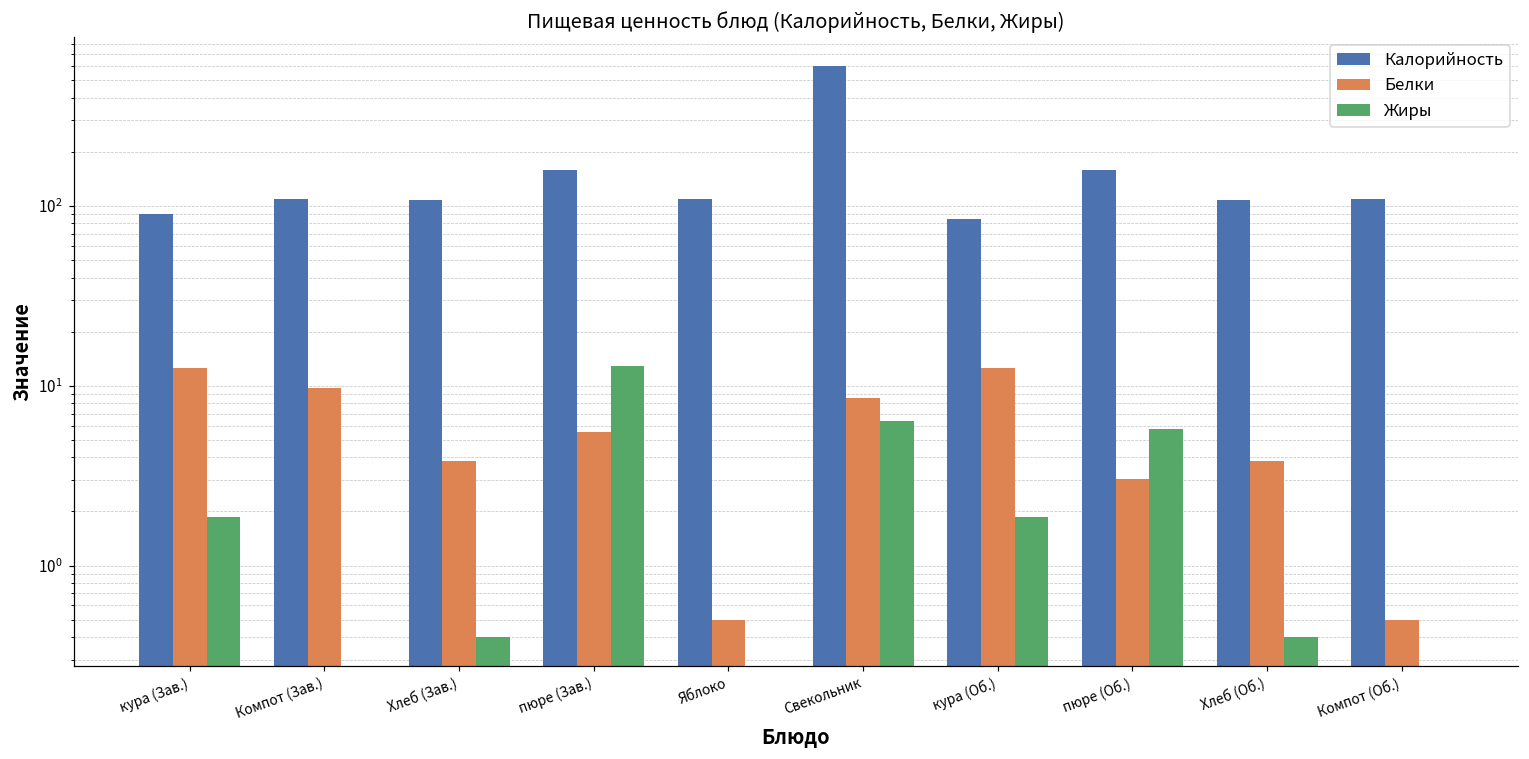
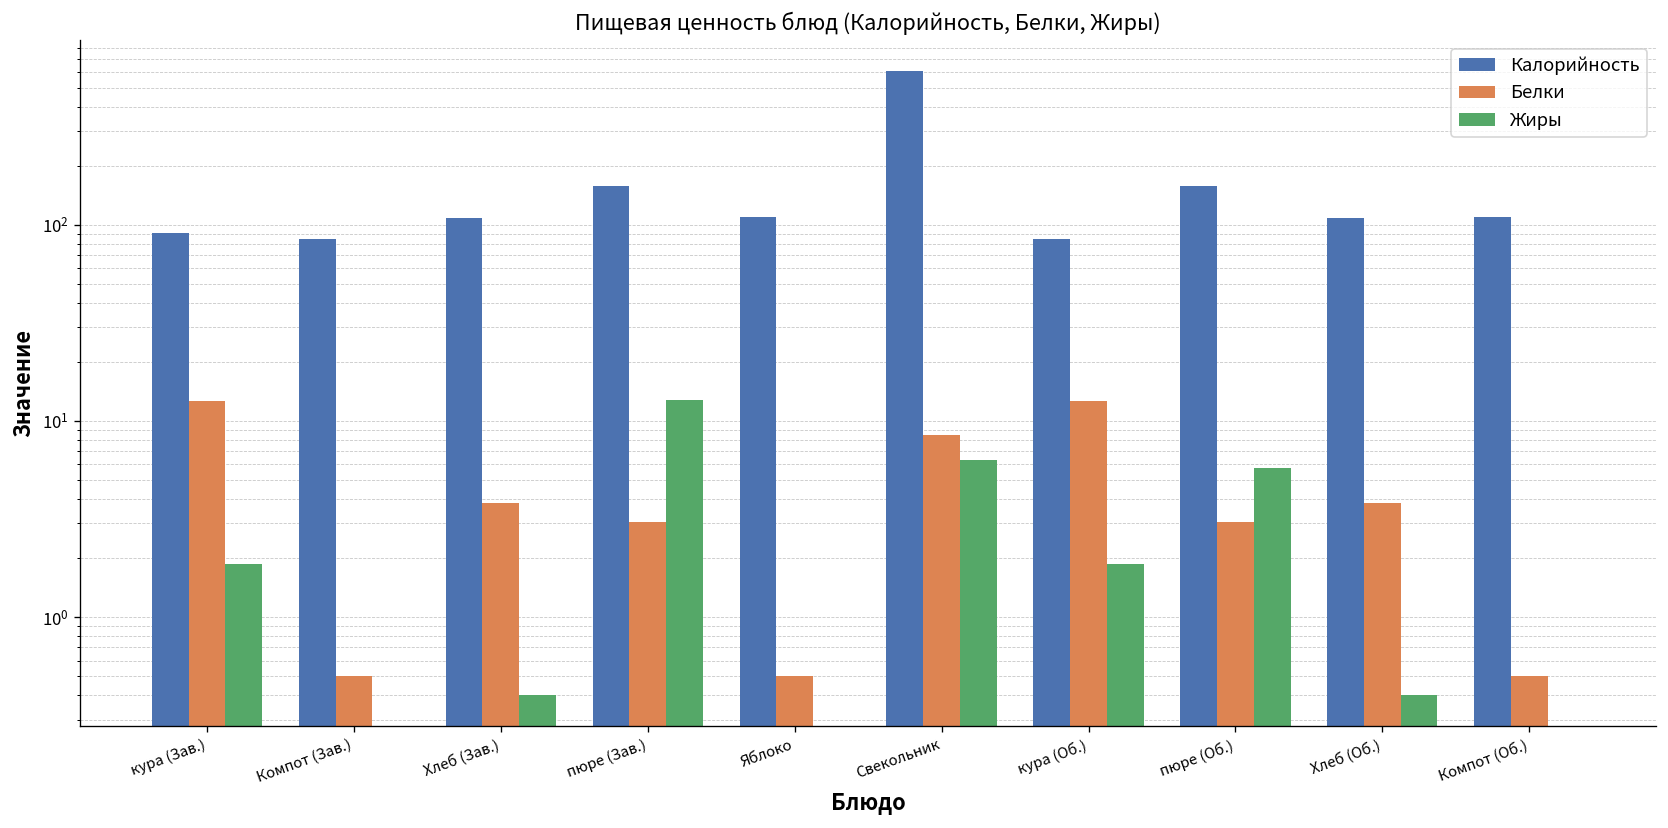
  {
    "Калорийность": {
      "кура (Зав.)": 90,
-     "Компот (Зав.)": 110,
+     "Компот (Зав.)": 80,
      "Хлеб (Зав.)": 110,
      "пюре (Зав.)": 160,
      "Яблоко": 110,
      "Свекольник": 600,
      "кура (Об.)": 80,
      "пюре (Об.)": 160,
      "Хлеб (Об.)": 110,
      "Компот (Об.)": 110
    },
    "Белки": {
      "кура (Зав.)": 13,
-     "Компот (Зав.)": 10,
+     "Компот (Зав.)": 0.5,
      "Хлеб (Зав.)": 3.8,
-     "пюре (Зав.)": 5.6,
+     "пюре (Зав.)": 3.0,
      "Яблоко": 0.5,
      "Свекольник": 9,
      "кура (Об.)": 13,
      "пюре (Об.)": 3.0,
      "Хлеб (Об.)": 3.8,
      "Компот (Об.)": 0.5
    },
    "Жиры": {
      "кура (Зав.)": 1.9,
      "Хлеб (Зав.)": 0.4,
      "пюре (Зав.)": 13,
      "Свекольник": 6.3,
      "кура (Об.)": 1.9,
      "пюре (Об.)": 5.7,
      "Хлеб (Об.)": 0.4
    }
  }
